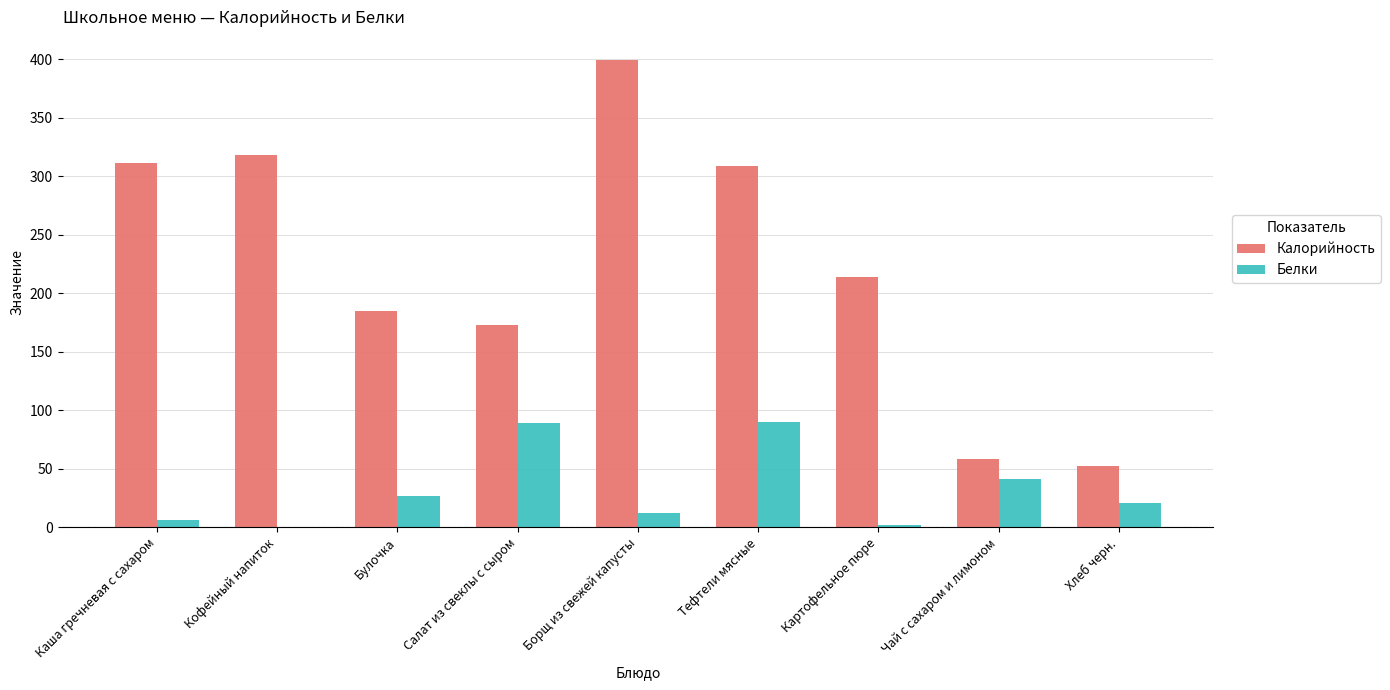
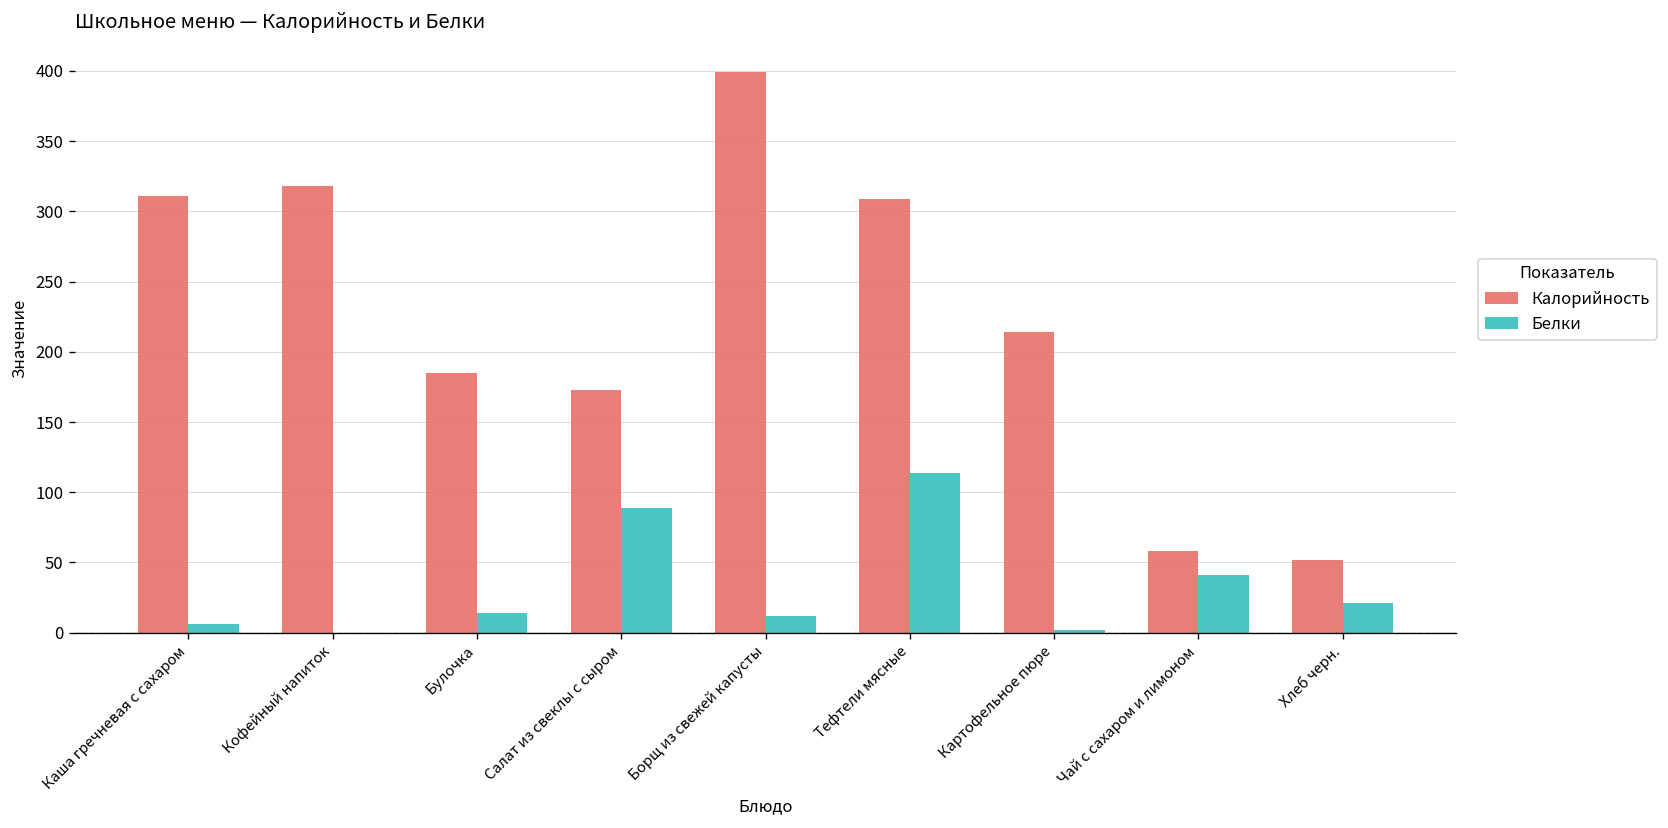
  {
    "Калорийность": {
      "Каша гречневая с сахаром": 311,
      "Кофейный напиток": 318,
      "Булочка": 185,
      "Салат из свеклы с сыром": 173,
      "Борщ из свежей капусты": 399,
      "Тефтели мясные": 309,
      "Картофельное пюре": 214,
      "Чай с сахаром и лимоном": 58,
      "Хлеб черн.": 52
    },
    "Белки": {
      "Каша гречневая с сахаром": 6,
      "Кофейный напиток": 0,
-     "Булочка": 27,
+     "Булочка": 14,
      "Салат из свеклы с сыром": 89,
      "Борщ из свежей капусты": 12,
-     "Тефтели мясные": 90,
+     "Тефтели мясные": 114,
      "Чай с сахаром и лимоном": 41,
      "Хлеб черн.": 21
    }
  }
